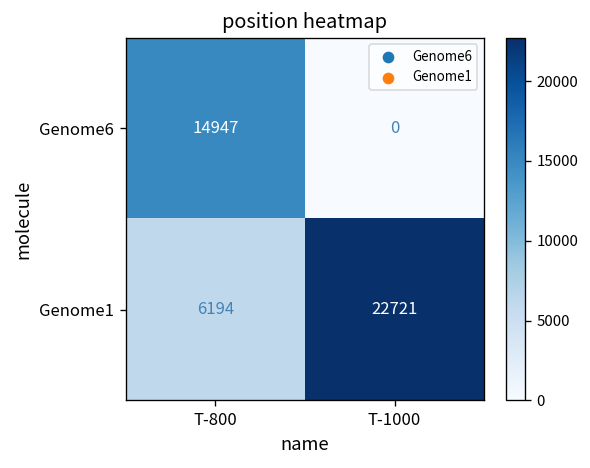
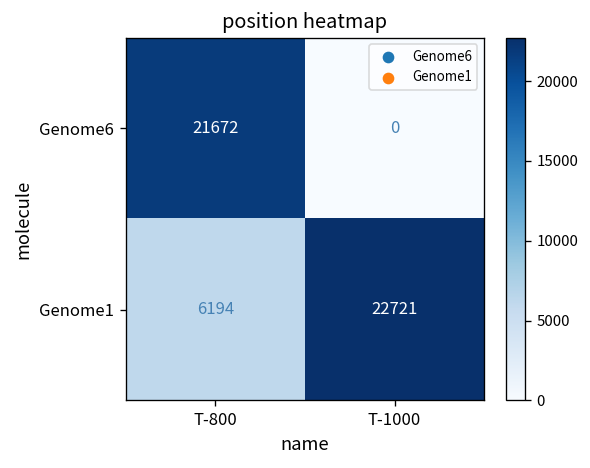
  {
    "Genome6": {
-     "T-800": 14947,
+     "T-800": 21672,
      "T-1000": 0
    },
    "Genome1": {
      "T-800": 6194,
      "T-1000": 22721
    }
  }
